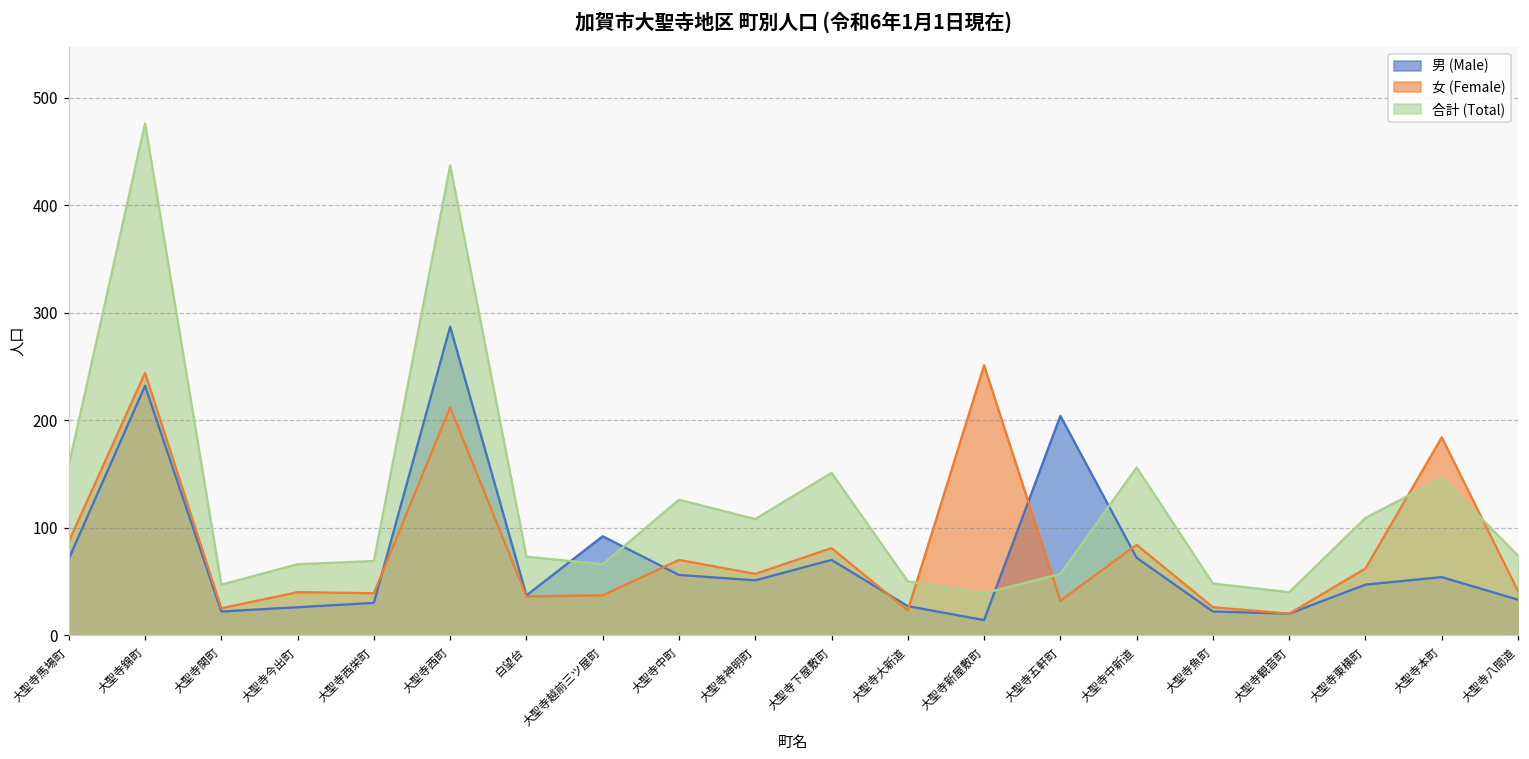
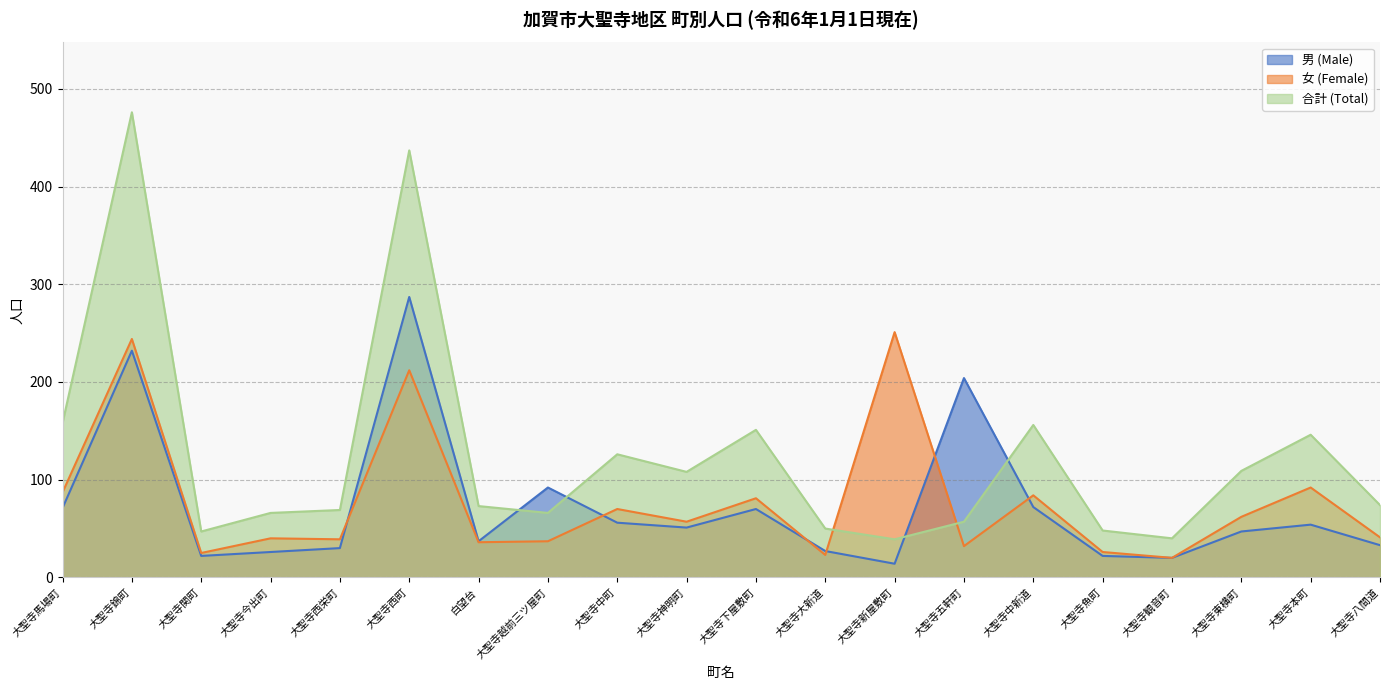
  {
    "男 (Male)": {
      "大聖寺馬場町": 70,
      "大聖寺錦町": 230,
      "大聖寺関町": 20,
      "大聖寺今出町": 30,
      "大聖寺西栄町": 30,
      "大聖寺西町": 290,
      "大聖寺越前三ツ屋町": 90,
      "大聖寺中町": 60,
      "大聖寺神明町": 50,
      "大聖寺下屋敷町": 70,
      "大聖寺大新道": 30,
      "大聖寺新屋敷町": 10,
      "大聖寺五軒町": 200,
      "大聖寺中新道": 70,
      "大聖寺魚町": 20,
      "大聖寺東横町": 50,
      "大聖寺本町": 50,
      "大聖寺八間道": 30
    },
    "女 (Female)": {
      "大聖寺馬場町": 90,
      "大聖寺錦町": 240,
      "大聖寺関町": 30,
      "大聖寺今出町": 40,
      "大聖寺西栄町": 40,
      "大聖寺西町": 210,
      "大聖寺越前三ツ屋町": 40,
      "大聖寺中町": 70,
      "大聖寺神明町": 60,
      "大聖寺下屋敷町": 80,
      "大聖寺大新道": 20,
      "大聖寺新屋敷町": 250,
      "大聖寺五軒町": 30,
      "大聖寺中新道": 80,
      "大聖寺魚町": 30,
      "大聖寺東横町": 60,
-     "大聖寺本町": 180,
+     "大聖寺本町": 90,
      "大聖寺八間道": 40
    },
    "合計 (Total)": {
      "大聖寺馬場町": 160,
      "大聖寺錦町": 480,
      "大聖寺関町": 50,
      "大聖寺今出町": 70,
      "大聖寺西栄町": 70,
      "大聖寺西町": 440,
      "白望台": 70,
      "大聖寺越前三ツ屋町": 70,
      "大聖寺中町": 130,
      "大聖寺神明町": 110,
      "大聖寺下屋敷町": 150,
      "大聖寺大新道": 50,
      "大聖寺新屋敷町": 40,
      "大聖寺五軒町": 60,
      "大聖寺中新道": 160,
      "大聖寺魚町": 50,
      "大聖寺観音町": 40,
      "大聖寺東横町": 110,
      "大聖寺本町": 150,
      "大聖寺八間道": 70
    }
  }
